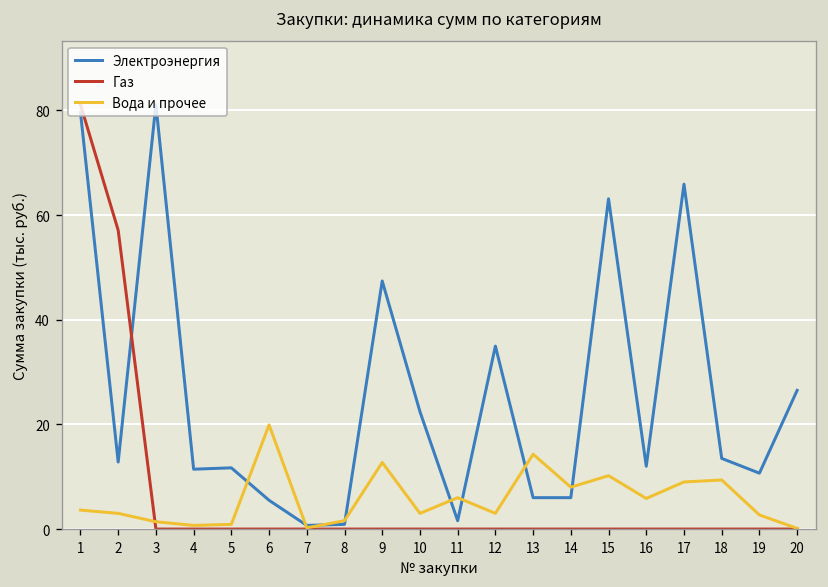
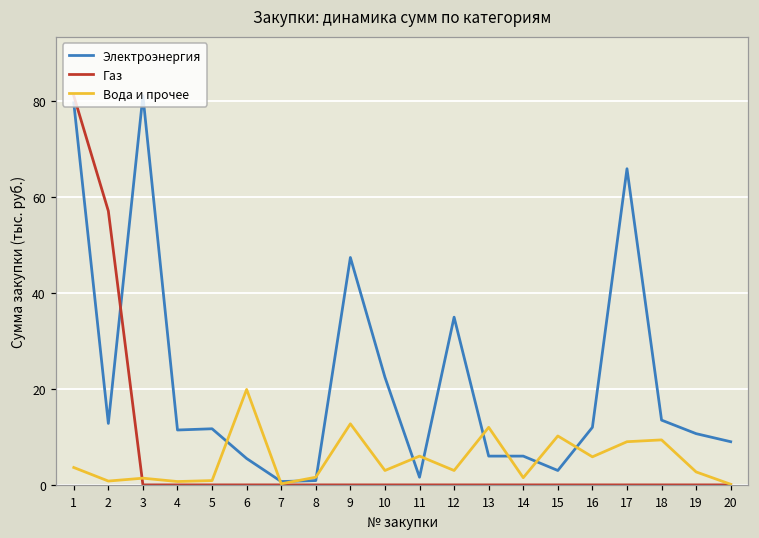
  {
    "Электроэнергия": {
      "1": 80,
      "2": 13,
      "4": 11,
      "5": 12,
      "6": 6,
      "8": 1,
      "9": 47,
      "10": 22,
      "11": 2,
      "12": 35,
      "13": 6,
      "14": 6,
-     "15": 63,
+     "15": 3,
      "16": 12,
      "17": 66,
      "18": 14,
      "19": 11,
-     "20": 27
+     "20": 9
    },
    "Газ": {
      "2": 57,
      "3": 0,
      "4": 0,
      "5": 0,
      "6": 0,
      "8": 0,
      "9": 0,
      "10": 0,
      "11": 0,
      "12": 0,
      "13": 0,
      "14": 0,
      "15": 0,
      "16": 0,
      "17": 0,
      "18": 0,
      "19": 0
    },
    "Вода и прочее": {
      "1": 4,
-     "2": 3,
+     "2": 1,
      "3": 1,
      "4": 1,
      "5": 1,
      "6": 20,
      "8": 2,
      "9": 13,
      "10": 3,
      "11": 6,
      "12": 3,
-     "13": 14,
-     "14": 8,
+     "13": 12,
+     "14": 2,
      "15": 10,
      "16": 6,
      "17": 9,
      "18": 9,
      "19": 3
    }
  }
